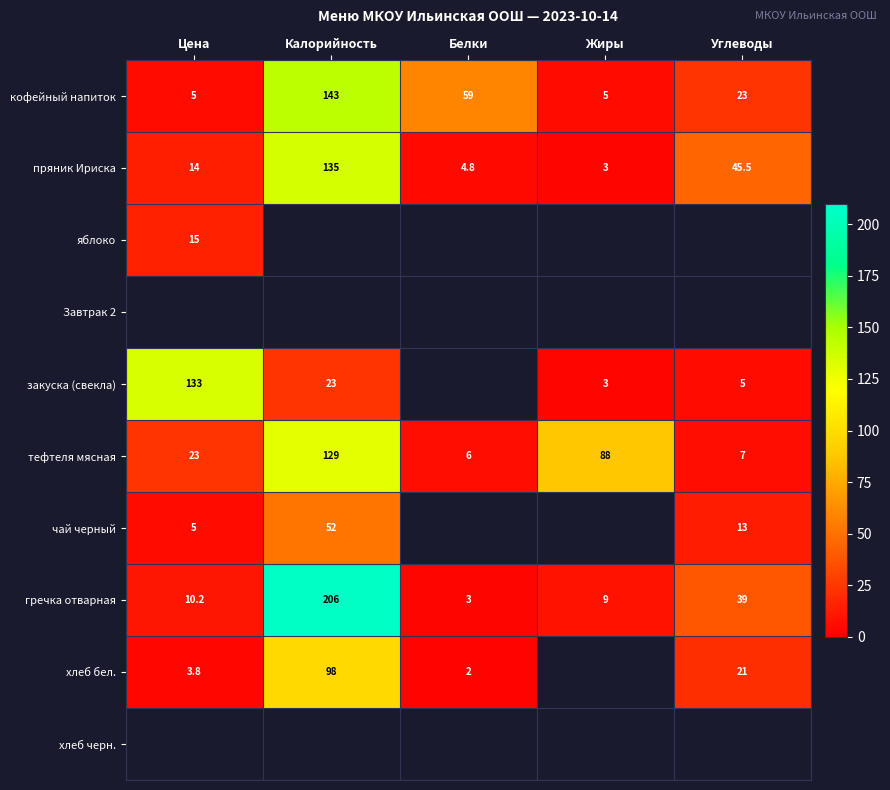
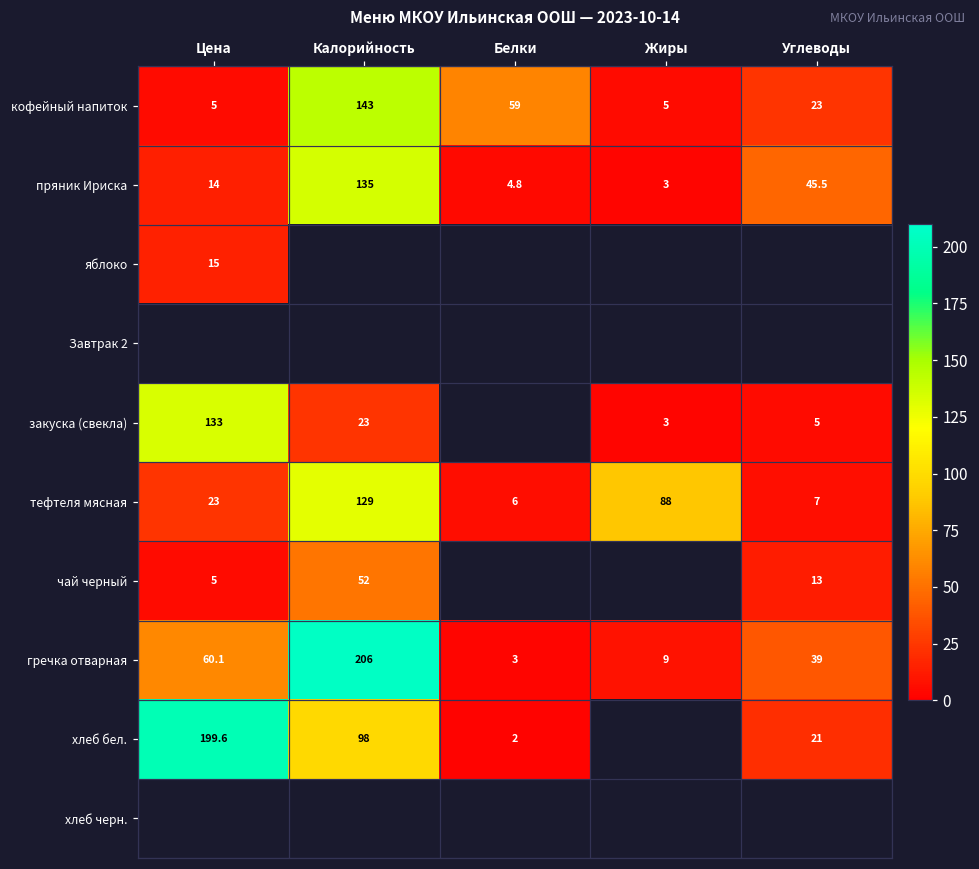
  {
    "кофейный напиток": {
      "Цена": 5,
      "Калорийность": 143,
      "Белки": 59,
      "Жиры": 5,
      "Углеводы": 23
    },
    "пряник Ириска": {
      "Цена": 14,
      "Калорийность": 135,
      "Белки": 4.8,
      "Жиры": 3,
      "Углеводы": 45.5
    },
    "яблоко": {
      "Цена": 15
    },
    "закуска (свекла)": {
      "Цена": 133,
      "Калорийность": 23,
      "Жиры": 3,
      "Углеводы": 5
    },
    "тефтеля мясная": {
      "Цена": 23,
      "Калорийность": 129,
      "Белки": 6,
      "Жиры": 88,
      "Углеводы": 7
    },
    "чай черный": {
      "Цена": 5,
      "Калорийность": 52,
      "Углеводы": 13
    },
    "гречка отварная": {
-     "Цена": 10.2,
+     "Цена": 60.1,
      "Калорийность": 206,
      "Белки": 3,
      "Жиры": 9,
      "Углеводы": 39
    },
    "хлеб бел.": {
-     "Цена": 3.8,
+     "Цена": 199.6,
      "Калорийность": 98,
      "Белки": 2,
      "Углеводы": 21
    }
  }
